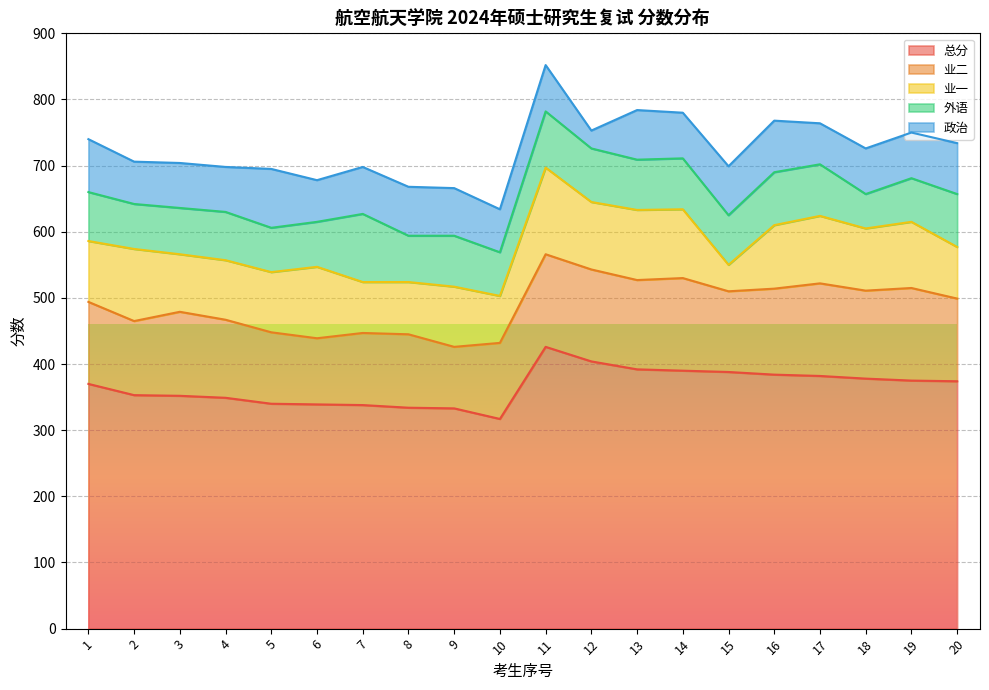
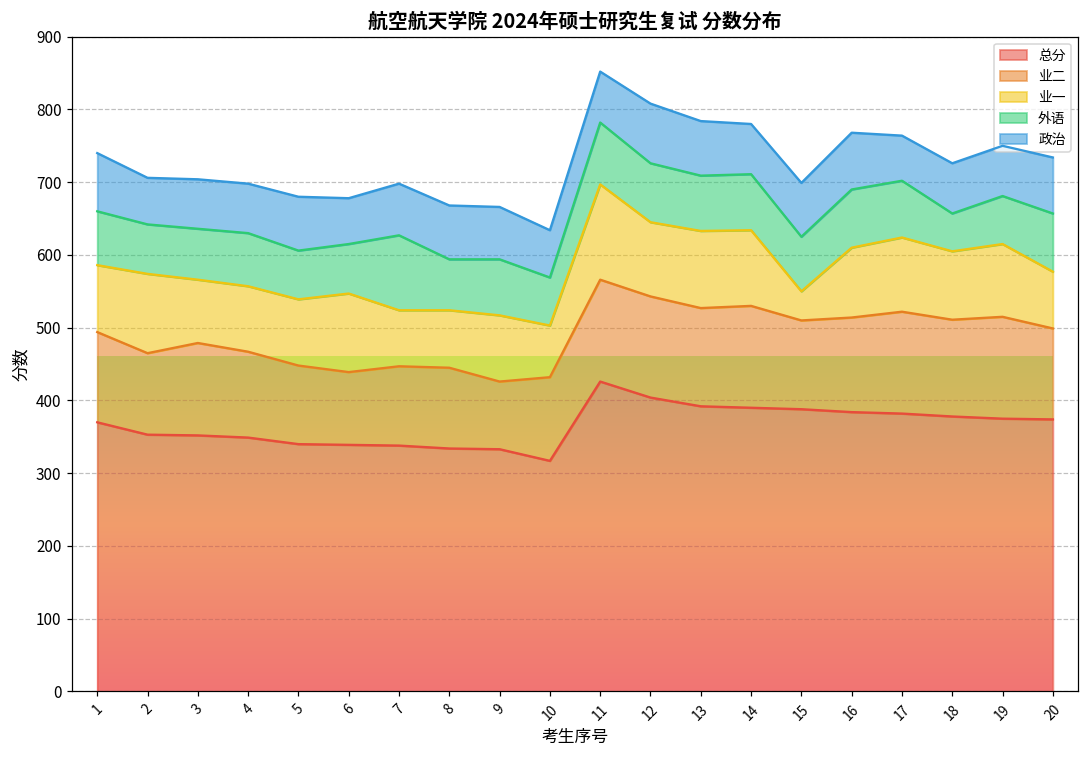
  {
    "业一": {
      "1": 90,
      "2": 110,
      "3": 90,
      "4": 90,
      "5": 90,
      "6": 110,
      "7": 80,
      "8": 80,
      "9": 90,
      "10": 70,
      "11": 130,
      "12": 100,
      "13": 110,
      "14": 100,
      "15": 40,
      "16": 100,
      "17": 100,
      "18": 90,
      "19": 100,
      "20": 80
    },
    "外语": {
      "1": 70,
      "2": 70,
      "3": 70,
      "4": 70,
      "5": 70,
      "6": 70,
      "7": 100,
      "8": 70,
      "9": 80,
      "10": 70,
      "11": 90,
      "12": 80,
      "13": 80,
      "14": 80,
      "15": 80,
      "16": 80,
      "17": 80,
      "18": 50,
      "19": 70,
      "20": 80
    },
    "政治": {
      "1": 80,
      "2": 60,
      "3": 70,
      "4": 70,
-     "5": 90,
+     "5": 70,
      "6": 60,
      "7": 70,
      "8": 70,
      "9": 70,
      "10": 70,
      "11": 70,
-     "12": 30,
+     "12": 80,
      "13": 80,
      "14": 70,
      "15": 70,
      "16": 80,
      "17": 60,
      "18": 70,
      "20": 80
    }
  }
